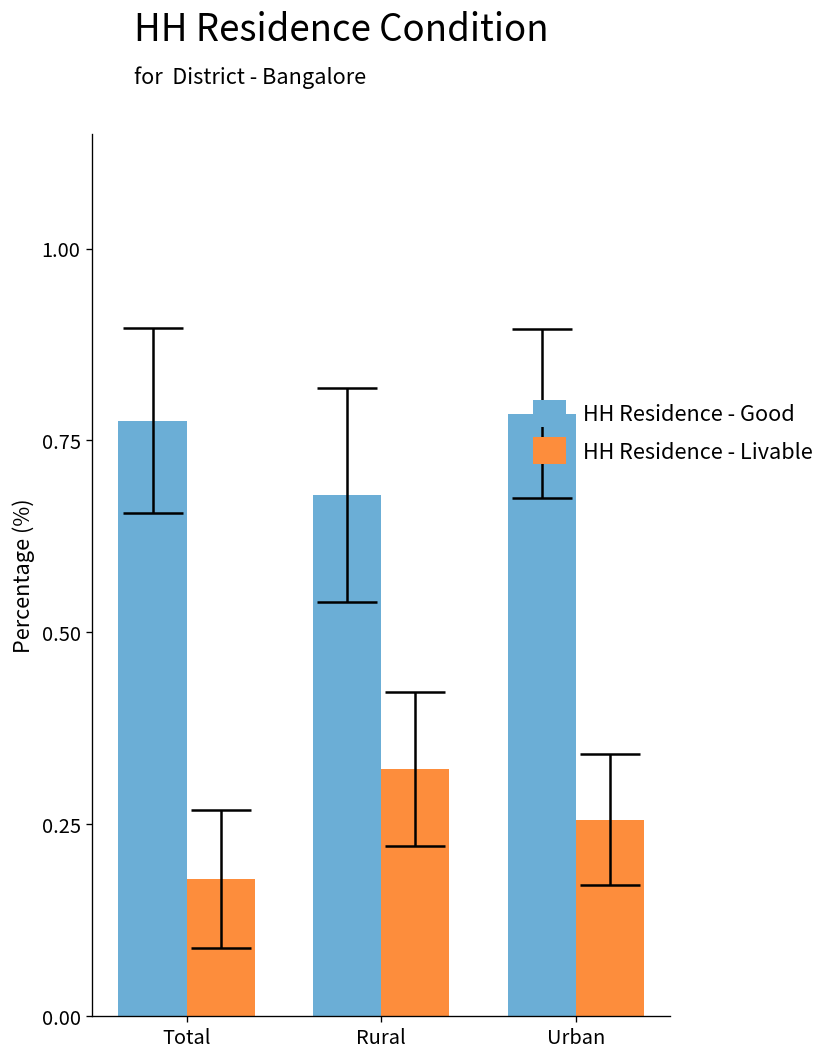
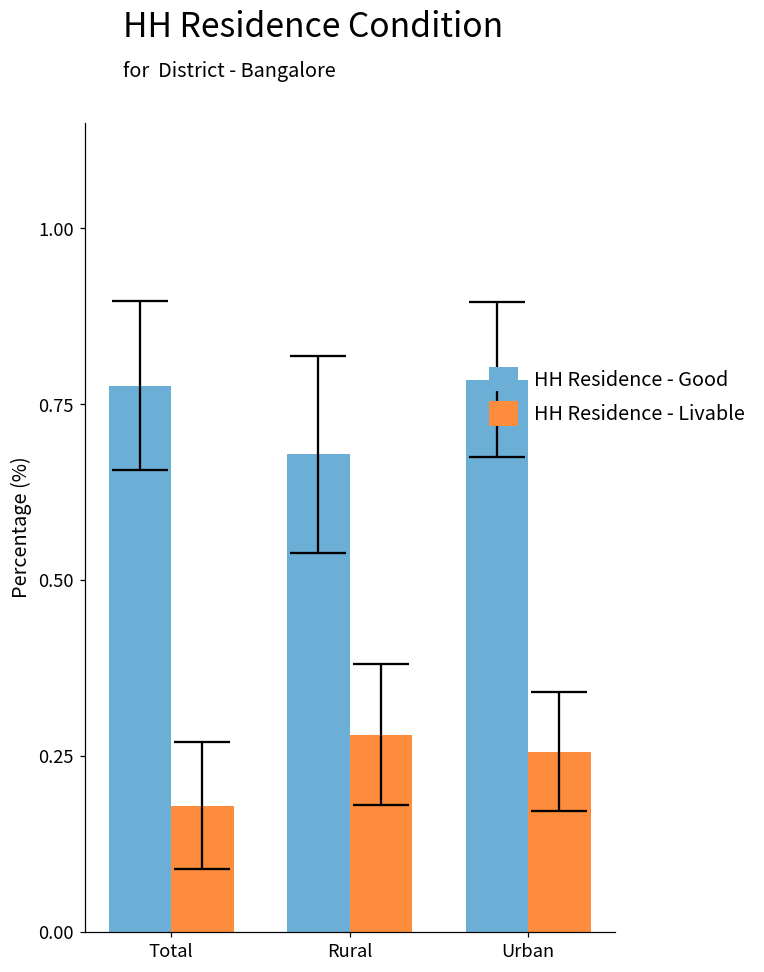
  {
    "HH Residence - Good": {
      "Total": 0.78,
      "Rural": 0.68,
      "Urban": 0.79
    },
    "HH Residence - Livable": {
      "Total": 0.18,
-     "Rural": 0.32,
+     "Rural": 0.28,
      "Urban": 0.26
    }
  }
